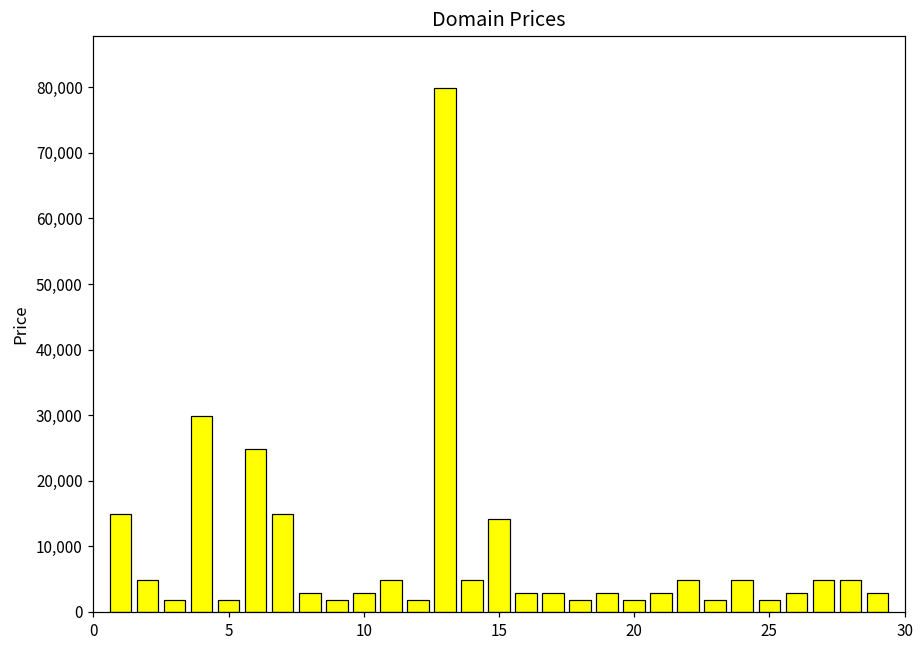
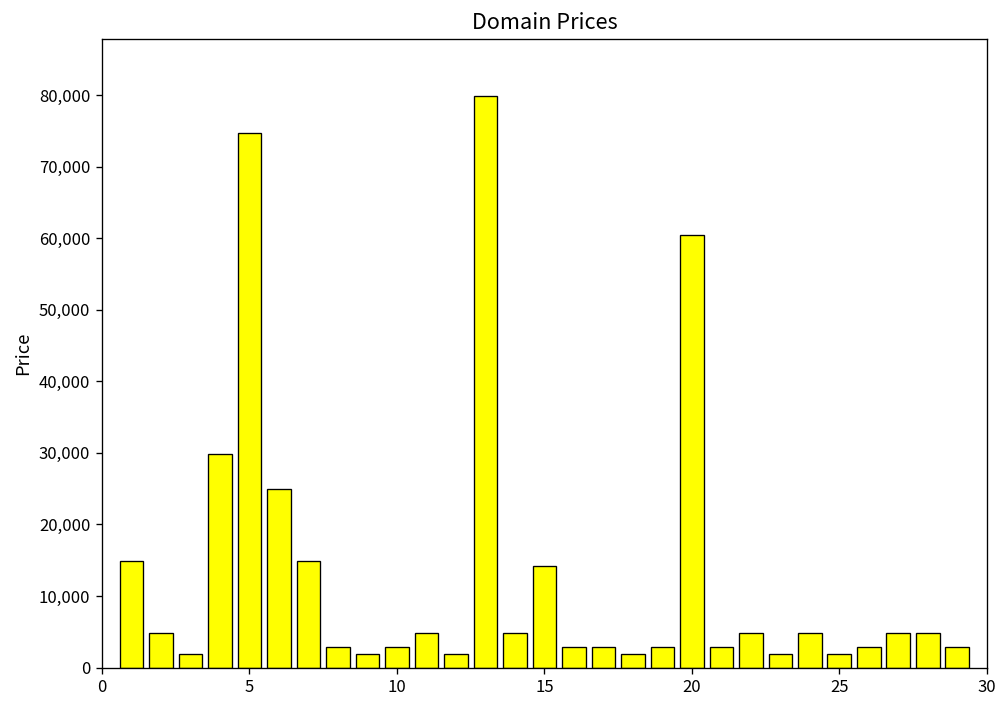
  {
-   "5": "2,000",
+   "5": "75,000",
    "10": "3,000",
    "15": "14,000",
-   "20": "2,000",
+   "20": "60,000",
    "25": "2,000"
  }
